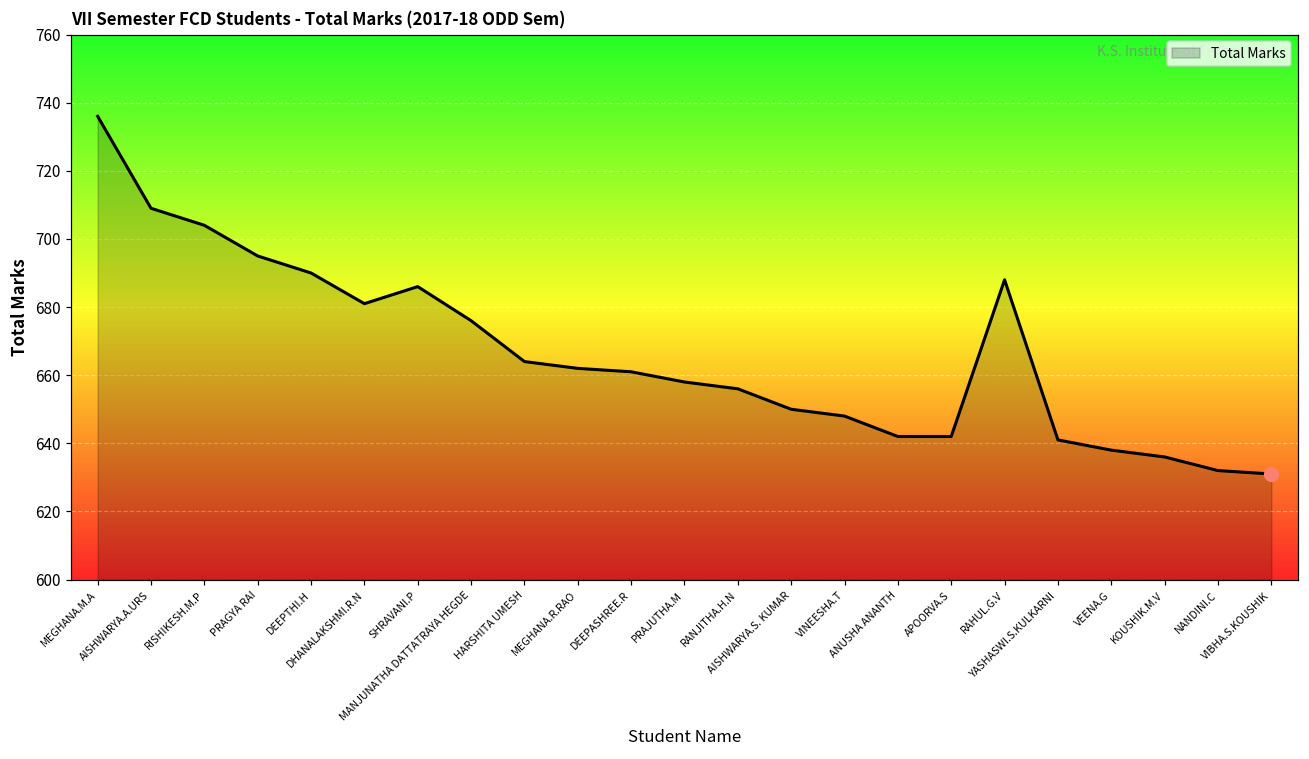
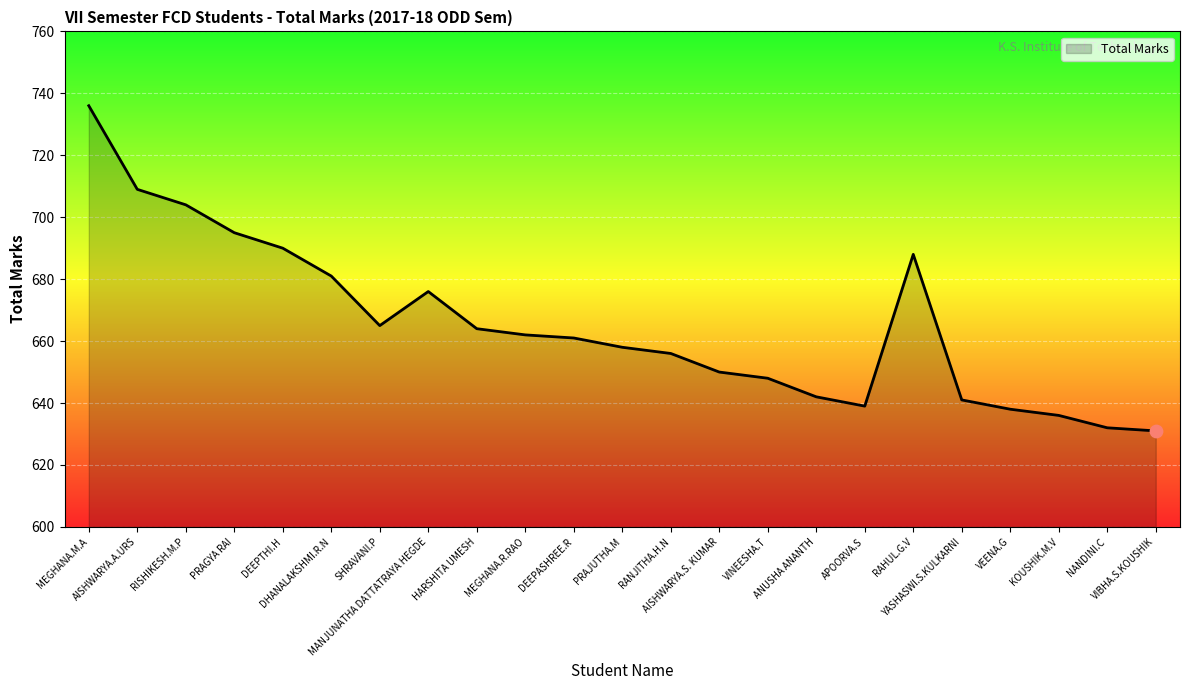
  {
    "Total Marks": {
      "MEGHANA.M.A": 736,
      "AISHWARYA.A.URS": 709,
      "RISHIKESH.M.P": 704,
      "PRAGYA RAI": 695,
      "DEEPTHI.H": 690,
      "DHANALAKSHMI.R.N": 681,
-     "SHRAVANI.P": 686,
+     "SHRAVANI.P": 665,
      "MANJUNATHA DATTATRAYA HEGDE": 676,
      "HARSHITA UMESH": 664,
      "MEGHANA.R.RAO": 662,
      "DEEPASHREE.R": 661,
      "PRAJUTHA.M": 658,
      "RANJITHA.H.N": 656,
      "AISHWARYA.S. KUMAR": 650,
      "VINEESHA.T": 648,
      "ANUSHA ANANTH": 642,
-     "APOORVA.S": 642,
+     "APOORVA.S": 639,
      "RAHUL.G.V": 688,
      "YASHASWI.S.KULKARNI": 641,
      "VEENA.G": 638,
      "KOUSHIK.M.V": 636,
      "NANDINI.C": 632
    }
  }
